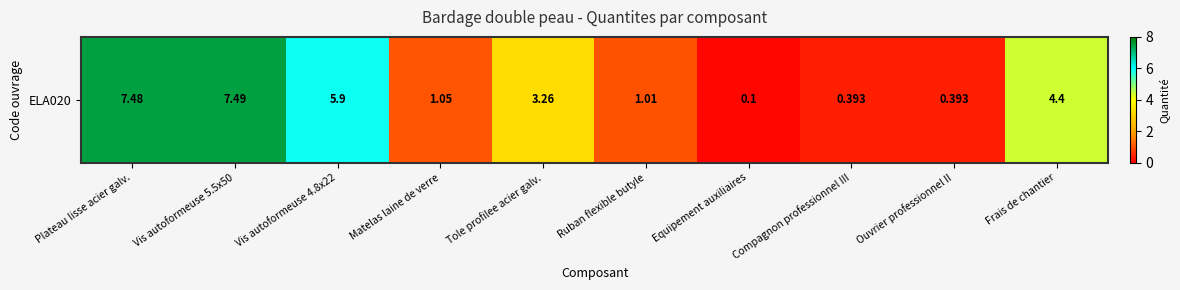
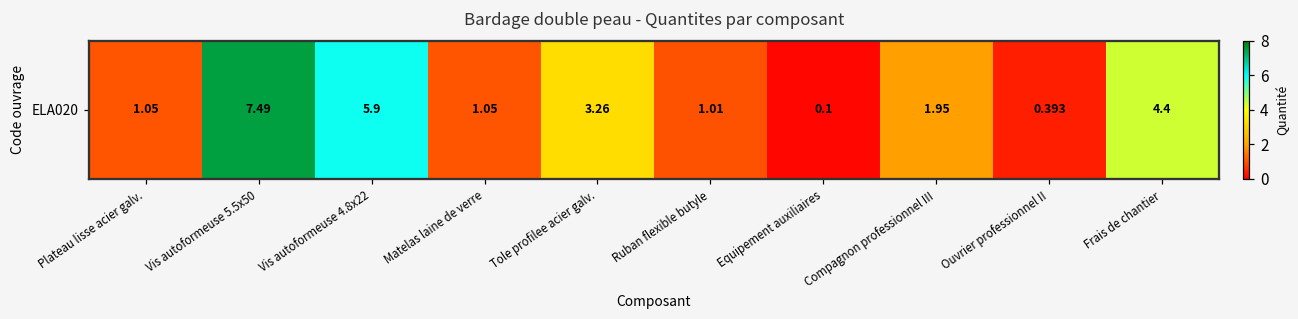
  {
    "ELA020": {
-     "Plateau lisse acier galv.": 7.48,
+     "Plateau lisse acier galv.": 1.05,
      "Vis autoformeuse 5.5x50": 7.49,
      "Vis autoformeuse 4.8x22": 5.9,
      "Matelas laine de verre": 1.05,
      "Tole profilee acier galv.": 3.26,
      "Ruban flexible butyle": 1.01,
      "Equipement auxiliaires": 0.1,
-     "Compagnon professionnel III": 0.393,
+     "Compagnon professionnel III": 1.95,
      "Ouvrier professionnel II": 0.393,
      "Frais de chantier": 4.4
    }
  }
